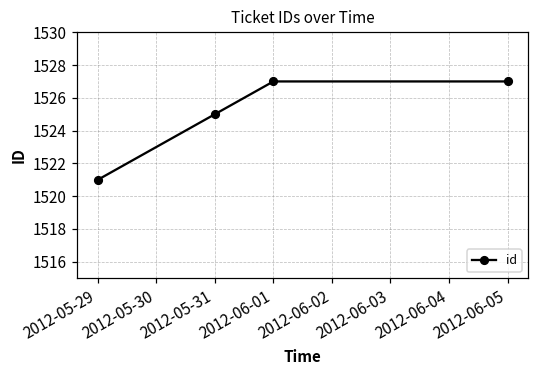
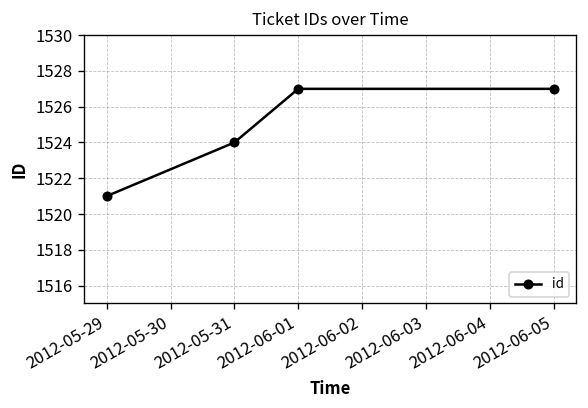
  {
    "2012-05-29": 1521,
-   "2012-05-31": 1525,
+   "2012-05-31": 1524,
    "2012-06-01": 1527,
    "2012-06-05": 1527
  }
